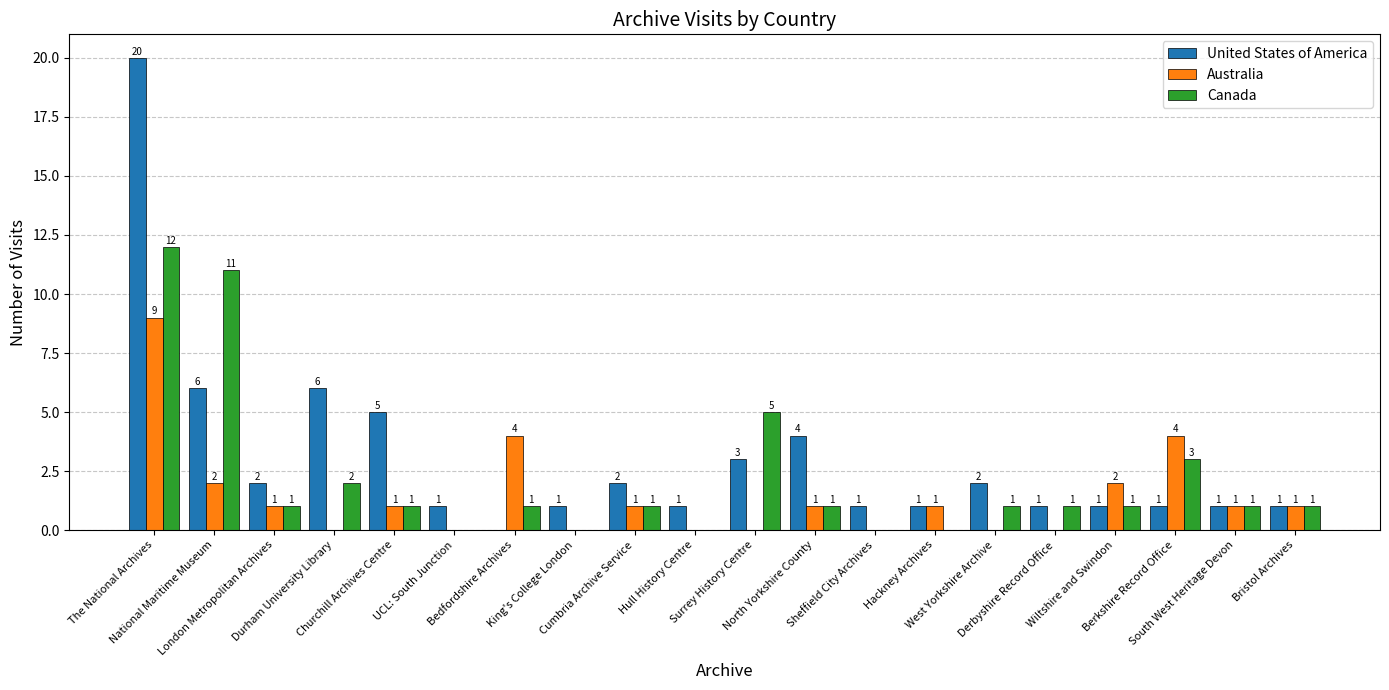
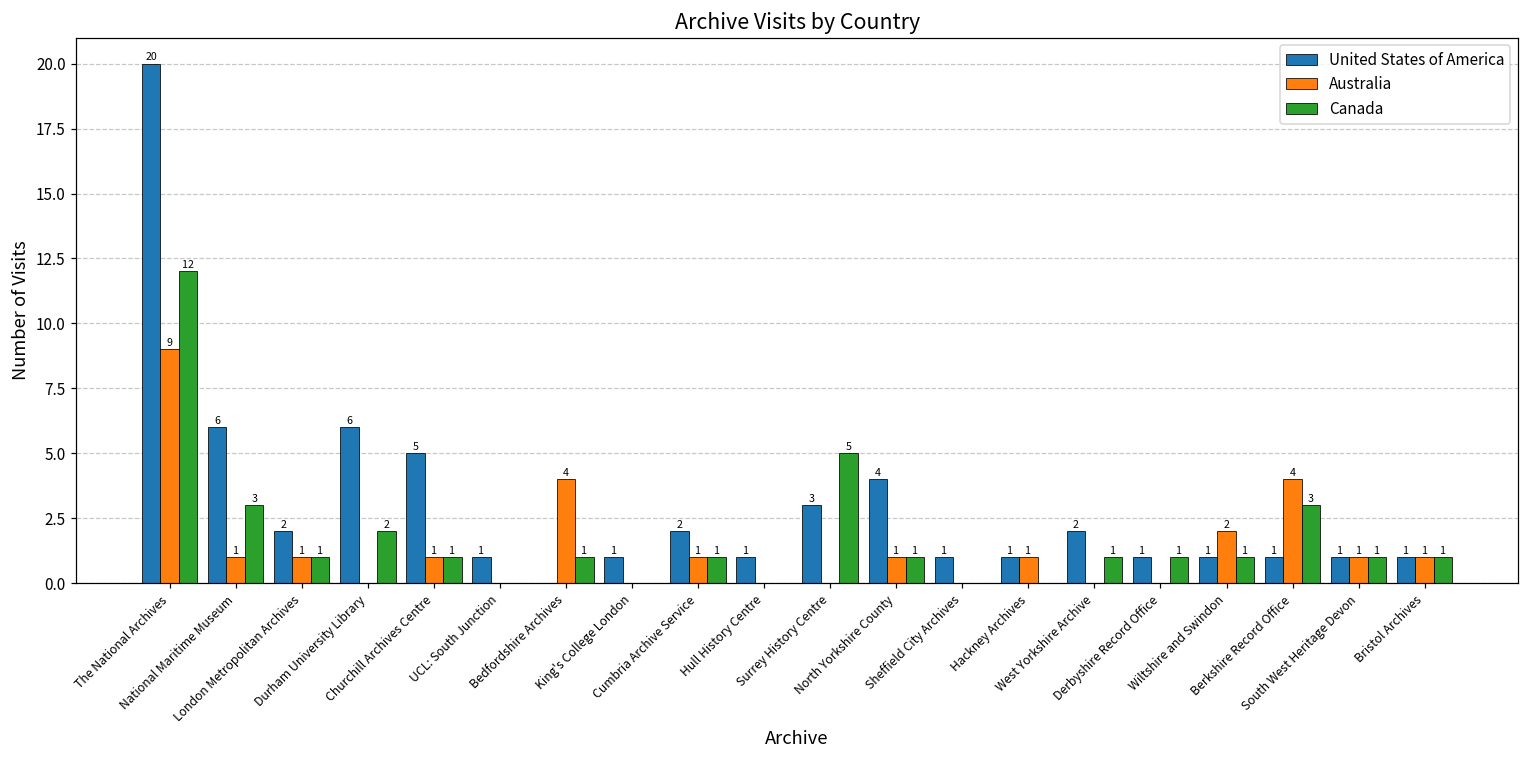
  {
    "United States of America": {
      "The National Archives": 20,
      "National Maritime Museum": 6,
      "London Metropolitan Archives": 2,
      "Durham University Library": 6,
      "Churchill Archives Centre": 5,
      "UCL: South Junction": 1,
      "King's College London": 1,
      "Cumbria Archive Service": 2,
      "Hull History Centre": 1,
      "Surrey History Centre": 3,
      "North Yorkshire County": 4,
      "Sheffield City Archives": 1,
      "Hackney Archives": 1,
      "West Yorkshire Archive": 2,
      "Derbyshire Record Office": 1,
      "Wiltshire and Swindon": 1,
      "Berkshire Record Office": 1,
      "South West Heritage Devon": 1,
      "Bristol Archives": 1
    },
    "Australia": {
      "The National Archives": 9,
-     "National Maritime Museum": 2,
+     "National Maritime Museum": 1,
      "London Metropolitan Archives": 1,
      "Churchill Archives Centre": 1,
      "Bedfordshire Archives": 4,
      "Cumbria Archive Service": 1,
      "North Yorkshire County": 1,
      "Hackney Archives": 1,
      "Wiltshire and Swindon": 2,
      "Berkshire Record Office": 4,
      "South West Heritage Devon": 1,
      "Bristol Archives": 1
    },
    "Canada": {
      "The National Archives": 12,
-     "National Maritime Museum": 11,
+     "National Maritime Museum": 3,
      "London Metropolitan Archives": 1,
      "Durham University Library": 2,
      "Churchill Archives Centre": 1,
      "Bedfordshire Archives": 1,
      "Cumbria Archive Service": 1,
      "Surrey History Centre": 5,
      "North Yorkshire County": 1,
      "West Yorkshire Archive": 1,
      "Derbyshire Record Office": 1,
      "Wiltshire and Swindon": 1,
      "Berkshire Record Office": 3,
      "South West Heritage Devon": 1,
      "Bristol Archives": 1
    }
  }
